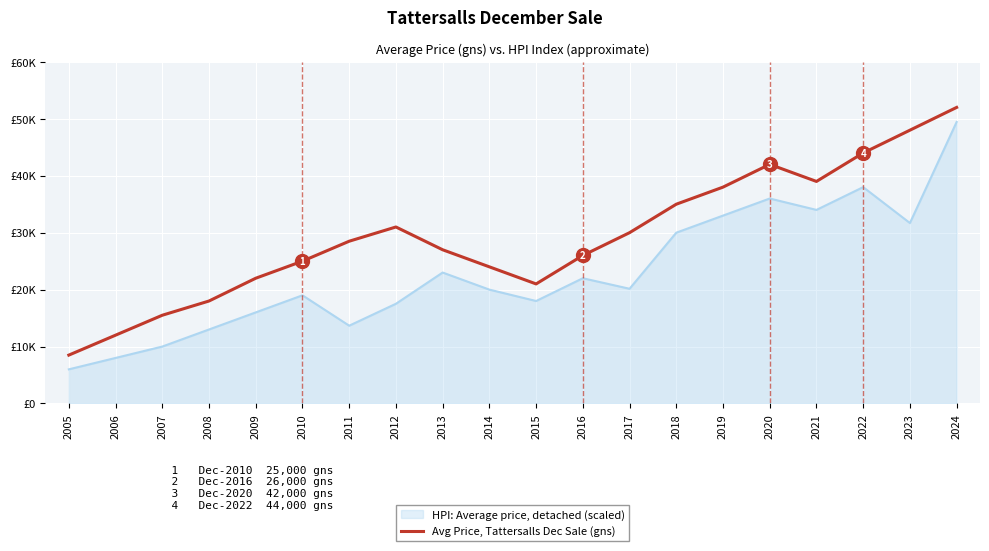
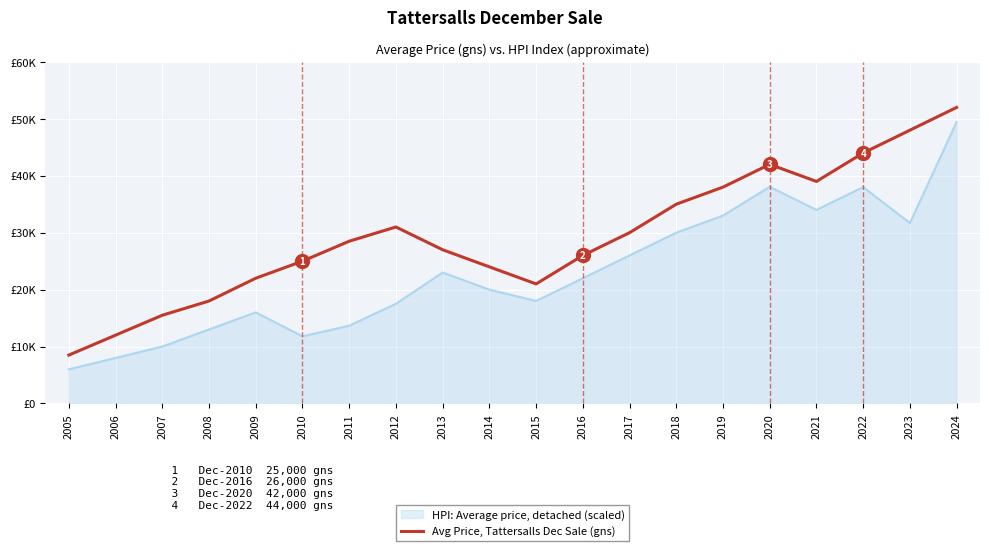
  {
    "HPI: Average price, detached (scaled)": {
      "2005": "£6000",
      "2006": "£8000",
      "2007": "£10000",
      "2008": "£13000",
      "2009": "£16000",
-     "2010": "£19000",
+     "2010": "£12000",
      "2011": "£14000",
      "2012": "£18000",
      "2013": "£23000",
      "2014": "£20000",
      "2015": "£18000",
      "2016": "£22000",
-     "2017": "£20000",
+     "2017": "£26000",
      "2018": "£30000",
      "2019": "£33000",
-     "2020": "£36000",
+     "2020": "£38000",
      "2021": "£34000",
      "2022": "£38000",
      "2023": "£32000",
      "2024": "£49000"
    }
  }
